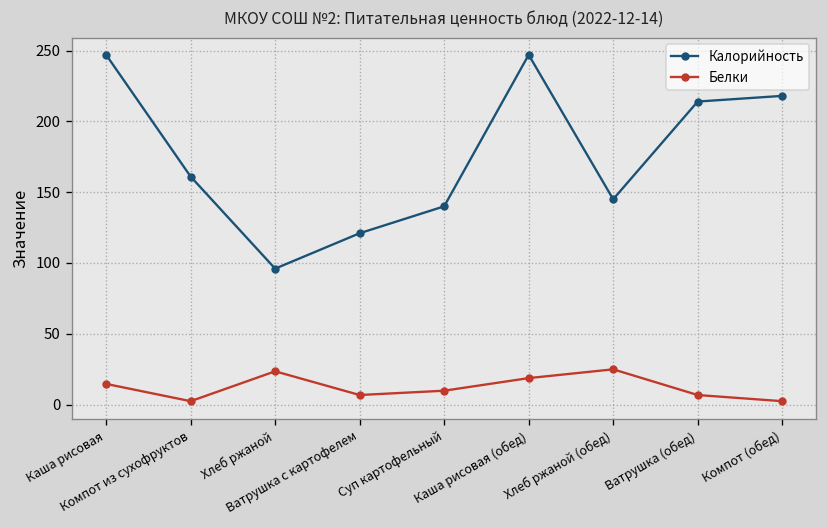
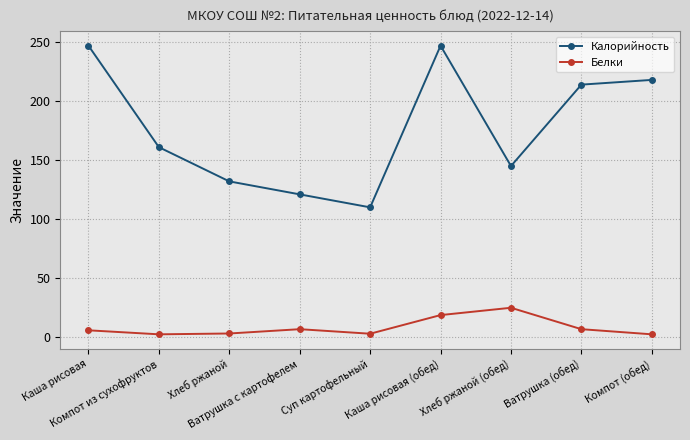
  {
    "Калорийность": {
      "Каша рисовая": 247,
      "Компот из сухофруктов": 161,
-     "Хлеб ржаной": 96,
+     "Хлеб ржаной": 132,
      "Ватрушка с картофелем": 121,
-     "Суп картофельный": 140,
+     "Суп картофельный": 110,
      "Каша рисовая (обед)": 247,
      "Хлеб ржаной (обед)": 145,
      "Ватрушка (обед)": 214,
      "Компот (обед)": 218
    },
    "Белки": {
-     "Каша рисовая": 15,
+     "Каша рисовая": 6,
      "Компот из сухофруктов": 2,
-     "Хлеб ржаной": 24,
+     "Хлеб ржаной": 3,
      "Ватрушка с картофелем": 7,
-     "Суп картофельный": 10,
+     "Суп картофельный": 3,
      "Каша рисовая (обед)": 19,
      "Хлеб ржаной (обед)": 25,
      "Ватрушка (обед)": 7,
      "Компот (обед)": 2
    }
  }
